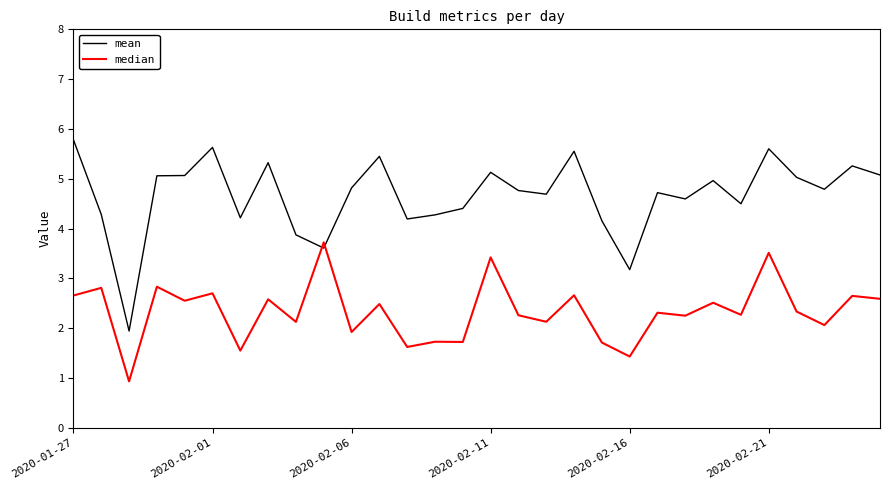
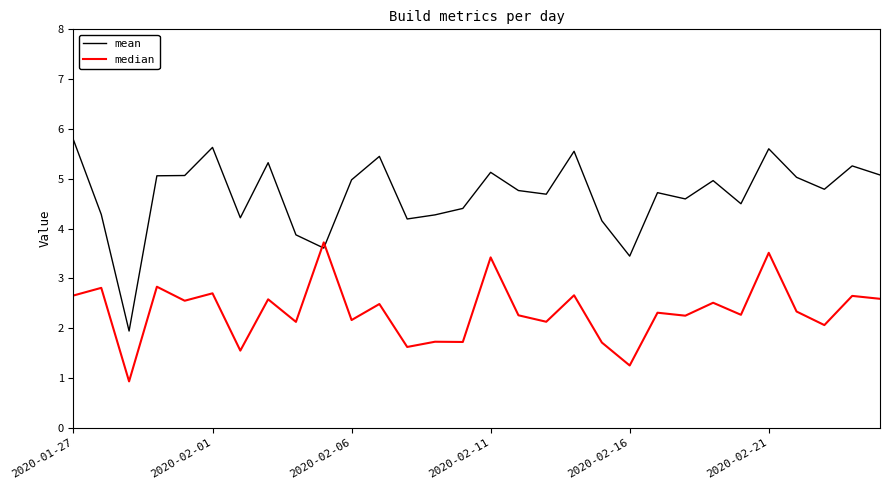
  {
    "mean": {
      "2020-01-27": 5.8,
      "2020-02-01": 5.6,
-     "2020-02-06": 4.8,
+     "2020-02-06": 5.0,
      "2020-02-11": 5.1,
-     "2020-02-16": 3.2,
+     "2020-02-16": 3.4,
      "2020-02-21": 5.6
    },
    "median": {
      "2020-01-27": 2.7,
      "2020-02-01": 2.7,
-     "2020-02-06": 1.9,
+     "2020-02-06": 2.2,
      "2020-02-11": 3.4,
-     "2020-02-16": 1.4,
+     "2020-02-16": 1.3,
      "2020-02-21": 3.5
    }
  }
